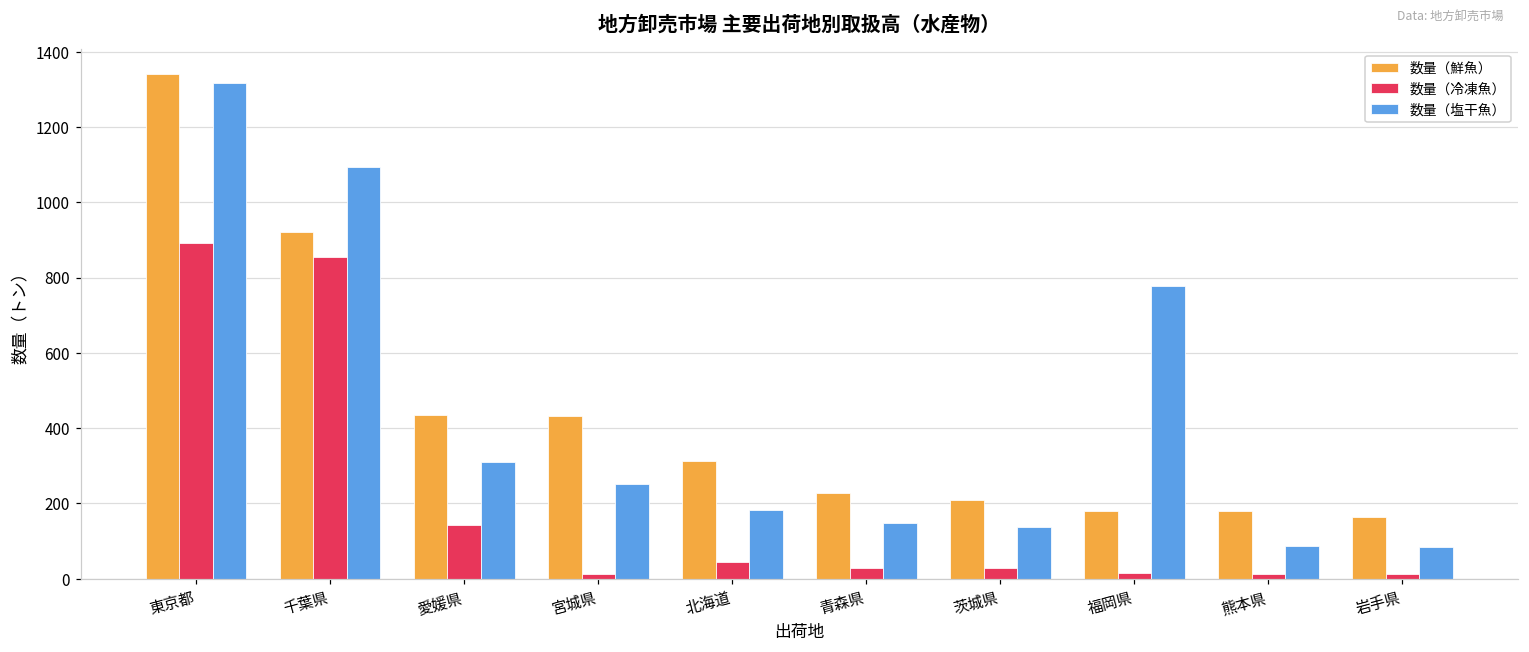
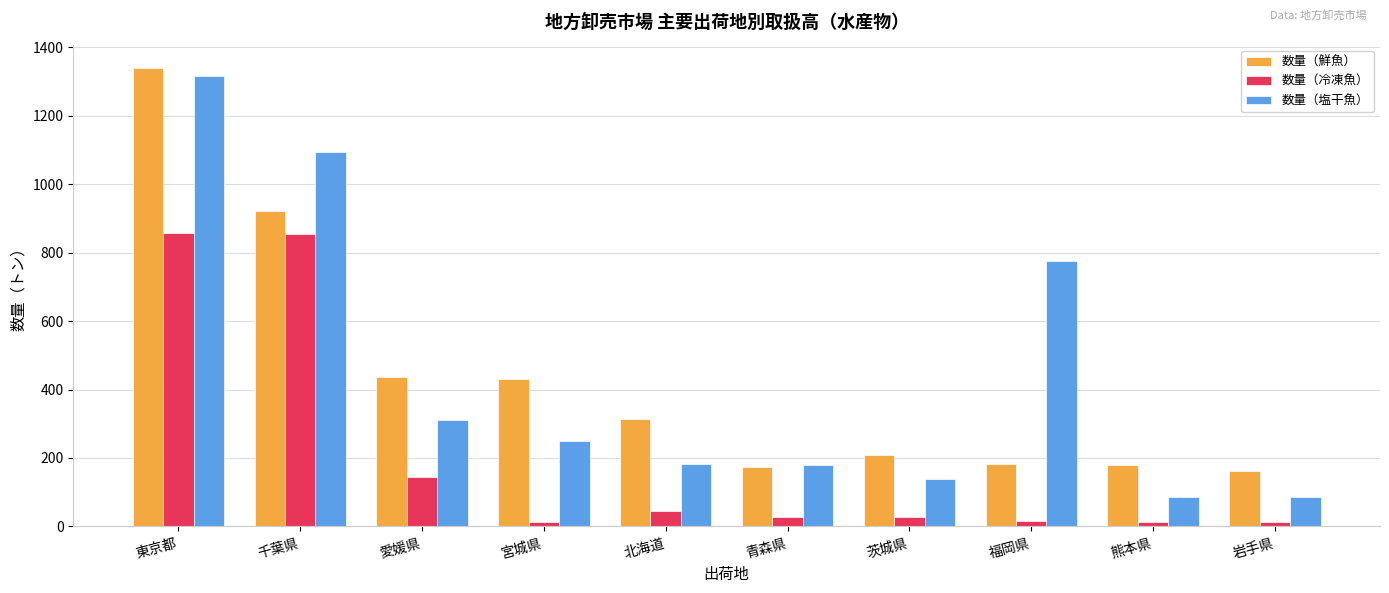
  {
    "数量（鮮魚）": {
      "東京都": 1340,
      "千葉県": 920,
      "愛媛県": 440,
      "宮城県": 430,
      "北海道": 310,
-     "青森県": 230,
+     "青森県": 170,
      "茨城県": 210,
      "福岡県": 180,
      "熊本県": 180,
      "岩手県": 160
    },
    "数量（冷凍魚）": {
-     "東京都": 890,
+     "東京都": 860,
      "千葉県": 860,
      "愛媛県": 140,
      "宮城県": 10,
      "北海道": 50,
      "青森県": 30,
      "茨城県": 30,
      "福岡県": 20,
      "熊本県": 10,
      "岩手県": 10
    },
    "数量（塩干魚）": {
      "東京都": 1320,
      "千葉県": 1090,
      "愛媛県": 310,
      "宮城県": 250,
      "北海道": 180,
-     "青森県": 150,
+     "青森県": 180,
      "茨城県": 140,
      "福岡県": 780,
      "熊本県": 90,
      "岩手県": 90
    }
  }
